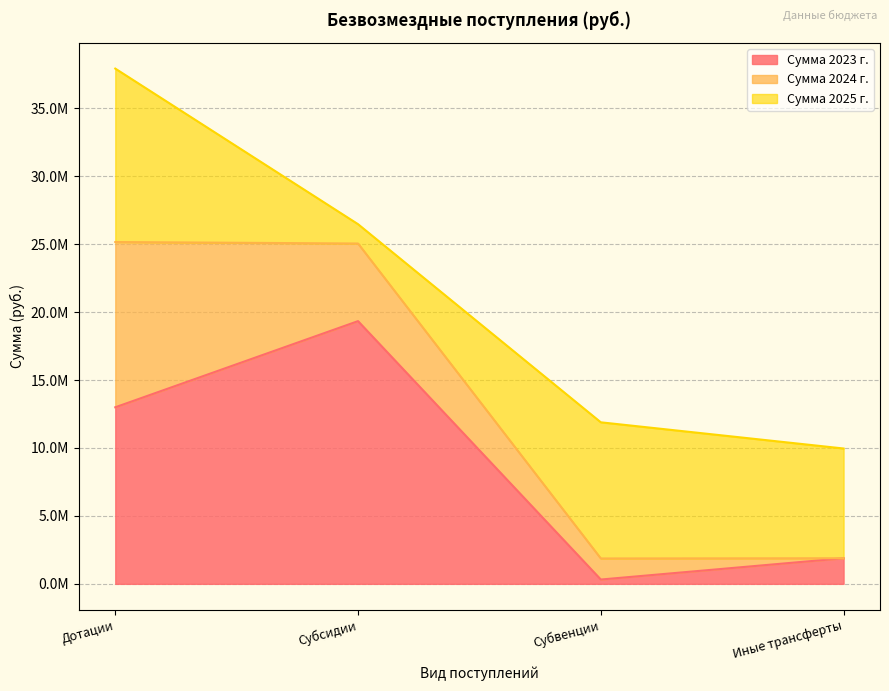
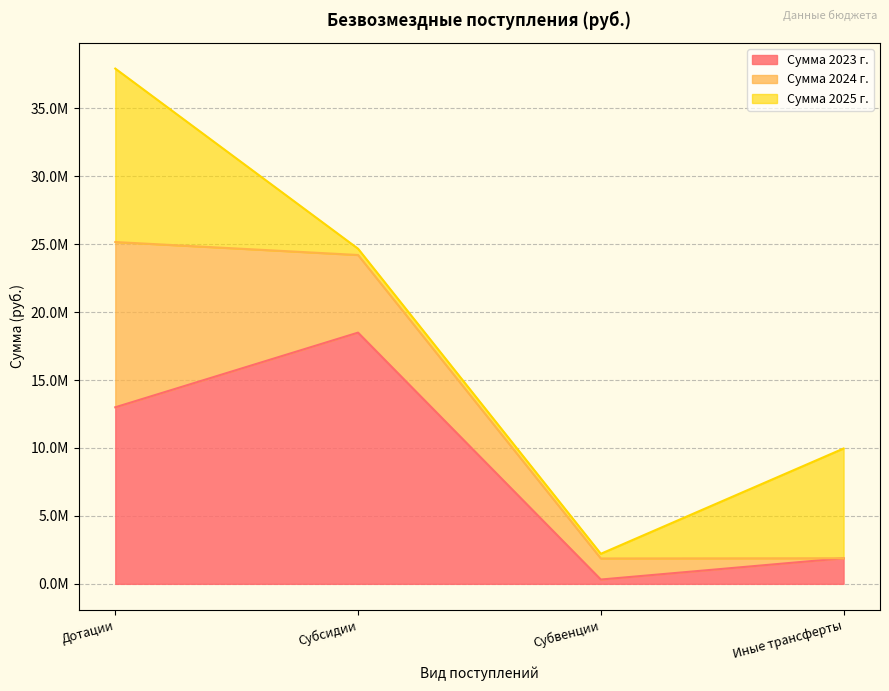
  {
    "Сумма 2023 г.": {
      "Дотации": 13000000,
-     "Субсидии": 19300000,
+     "Субсидии": 18500000,
      "Субвенции": 300000
    },
    "Сумма 2024 г.": {
      "Дотации": 12200000,
      "Субсидии": 5700000,
      "Субвенции": 1600000
    },
    "Сумма 2025 г.": {
      "Дотации": 12800000,
-     "Субсидии": 1400000,
-     "Субвенции": 10000000,
+     "Субсидии": 500000,
+     "Субвенции": 300000,
      "Иные трансферты": 8100000
    }
  }
